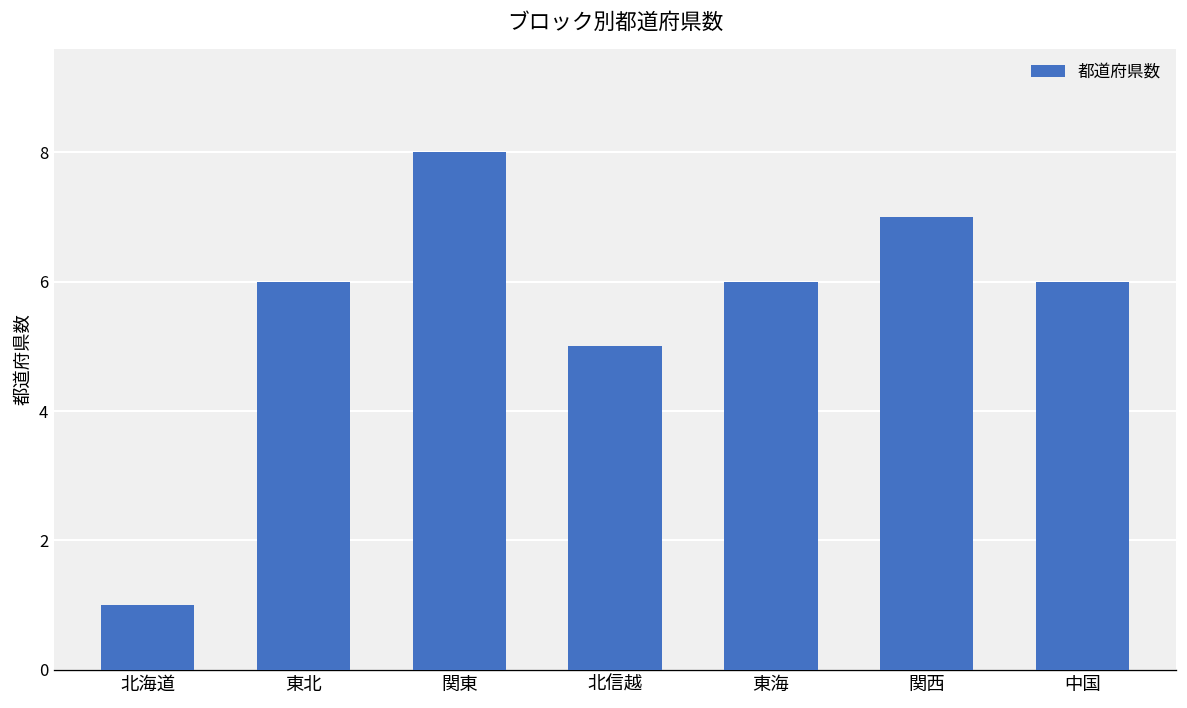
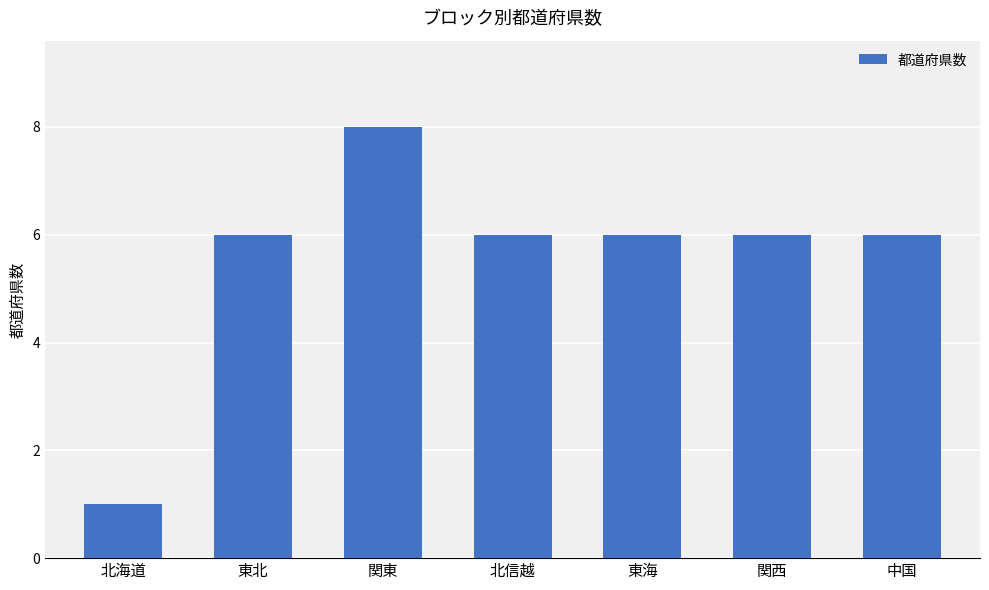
  {
    "北海道": 1,
    "東北": 6,
    "関東": 8,
-   "北信越": 5,
+   "北信越": 6,
    "東海": 6,
-   "関西": 7,
+   "関西": 6,
    "中国": 6
  }
